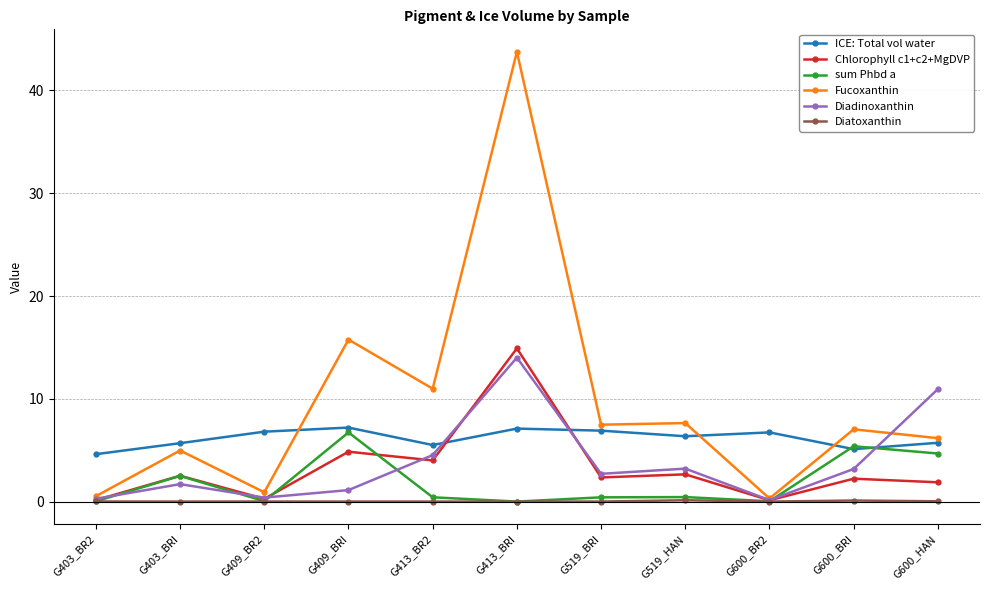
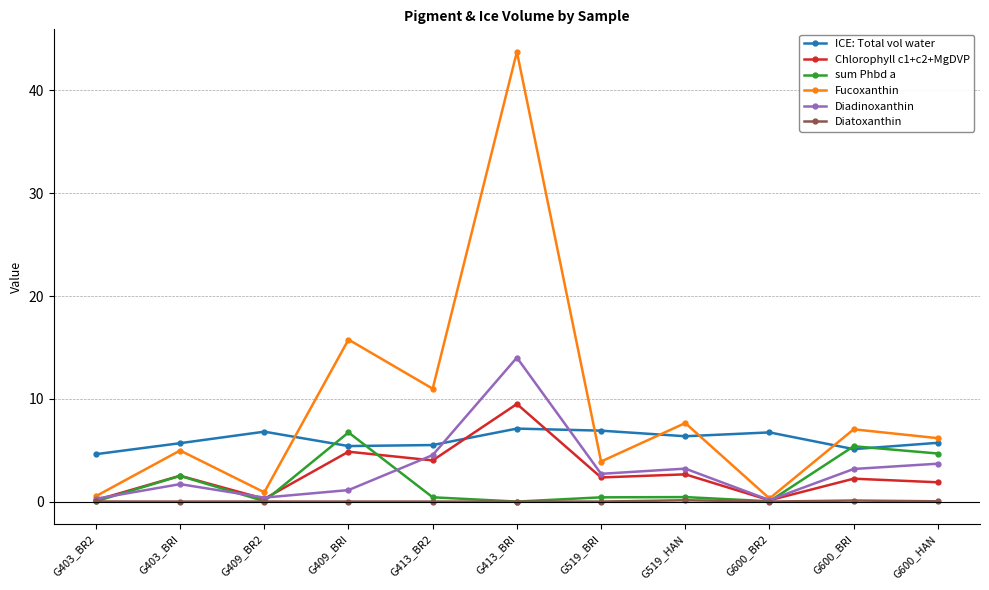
  {
    "ICE: Total vol water": {
      "G403_BR2": 4.6,
      "G403_BRI": 5.7,
      "G409_BR2": 6.8,
-     "G409_BRI": 7.2,
+     "G409_BRI": 5.4,
      "G413_BR2": 5.5,
      "G413_BRI": 7.1,
      "G519_BRI": 6.9,
      "G519_HAN": 6.4,
      "G600_BR2": 6.7,
      "G600_BRI": 5.1,
      "G600_HAN": 5.7
    },
    "Chlorophyll c1+c2+MgDVP": {
      "G409_BRI": 4.9,
      "G413_BR2": 4.0,
-     "G413_BRI": 14.9,
+     "G413_BRI": 9.5,
      "G519_BRI": 2.3,
      "G519_HAN": 2.6,
      "G600_BRI": 2.2,
      "G600_HAN": 1.9
    },
    "sum Phbd a": {
      "G409_BRI": 6.7,
      "G413_BR2": 0.4,
      "G519_BRI": 0.4,
      "G519_HAN": 0.4,
      "G600_BRI": 5.4,
      "G600_HAN": 4.7
    },
    "Fucoxanthin": {
      "G403_BR2": 0.5,
      "G403_BRI": 5.0,
      "G409_BR2": 0.9,
      "G409_BRI": 15.8,
      "G413_BR2": 11.0,
      "G413_BRI": 43.8,
-     "G519_BRI": 7.5,
+     "G519_BRI": 3.9,
      "G519_HAN": 7.6,
      "G600_BRI": 7.0,
      "G600_HAN": 6.2
    },
    "Diadinoxanthin": {
      "G403_BRI": 1.7,
      "G409_BRI": 1.1,
      "G413_BR2": 4.5,
      "G413_BRI": 14.0,
      "G519_BRI": 2.7,
      "G519_HAN": 3.2,
      "G600_BRI": 3.2,
-     "G600_HAN": 10.9
+     "G600_HAN": 3.7
    },
    "Diatoxanthin": {
      "G403_BRI": 0.0,
      "G409_BRI": 0.0,
      "G413_BR2": 0.0,
      "G519_BRI": 0.0,
      "G519_HAN": 0.1,
      "G600_BRI": 0.1,
      "G600_HAN": 0.0
    }
  }
